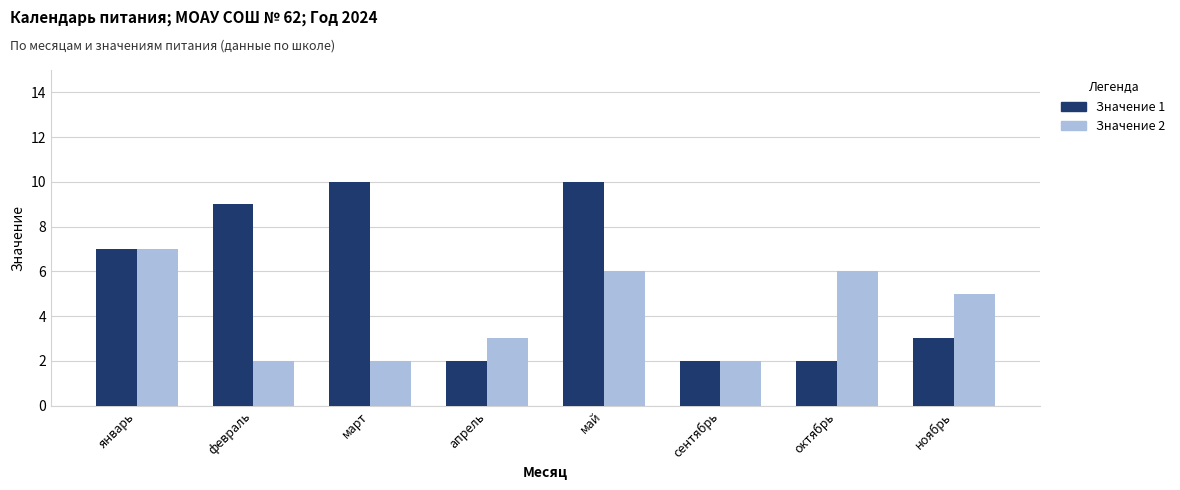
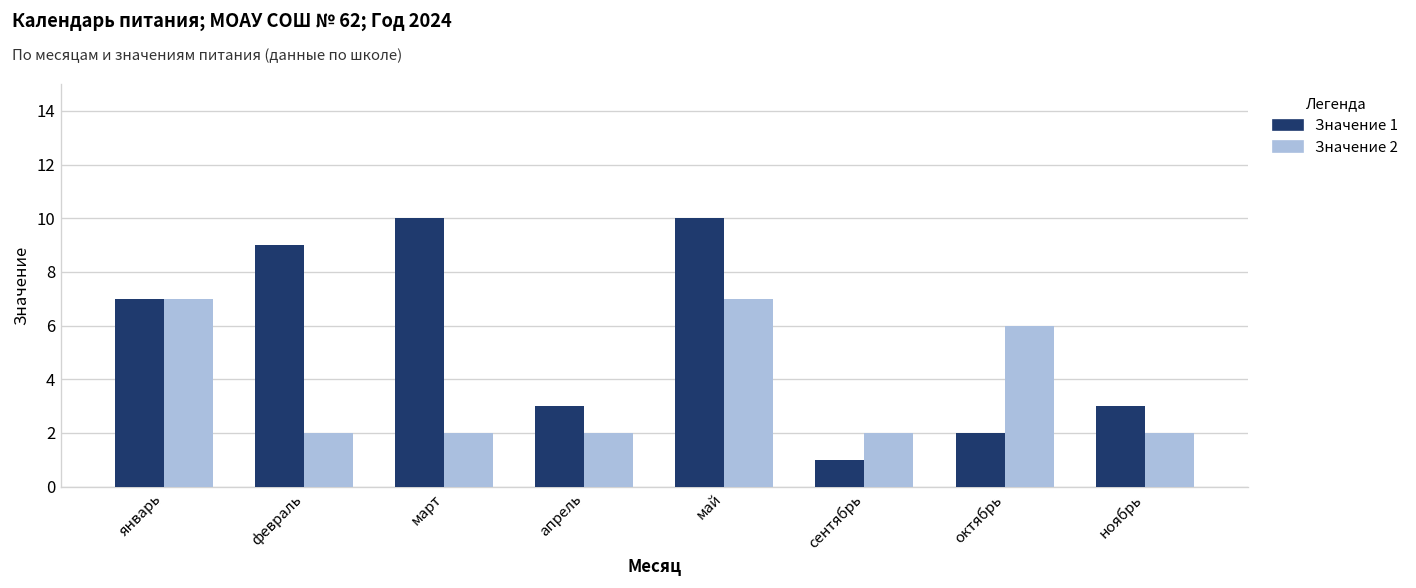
  {
    "Значение 1": {
      "январь": 7,
      "февраль": 9,
      "март": 10,
-     "апрель": 2,
+     "апрель": 3,
      "май": 10,
-     "сентябрь": 2,
+     "сентябрь": 1,
      "октябрь": 2,
      "ноябрь": 3
    },
    "Значение 2": {
      "январь": 7,
      "февраль": 2,
      "март": 2,
-     "апрель": 3,
-     "май": 6,
+     "апрель": 2,
+     "май": 7,
      "сентябрь": 2,
      "октябрь": 6,
-     "ноябрь": 5
+     "ноябрь": 2
    }
  }
